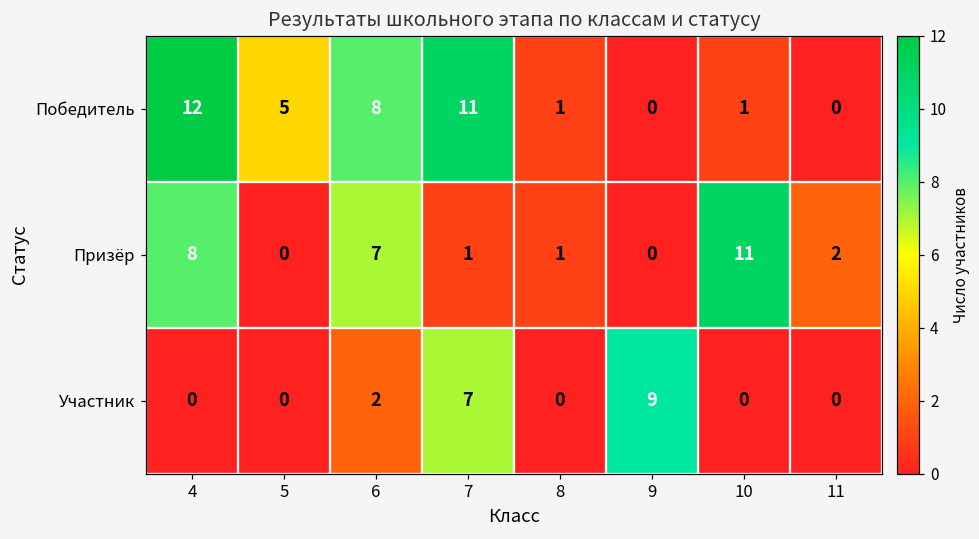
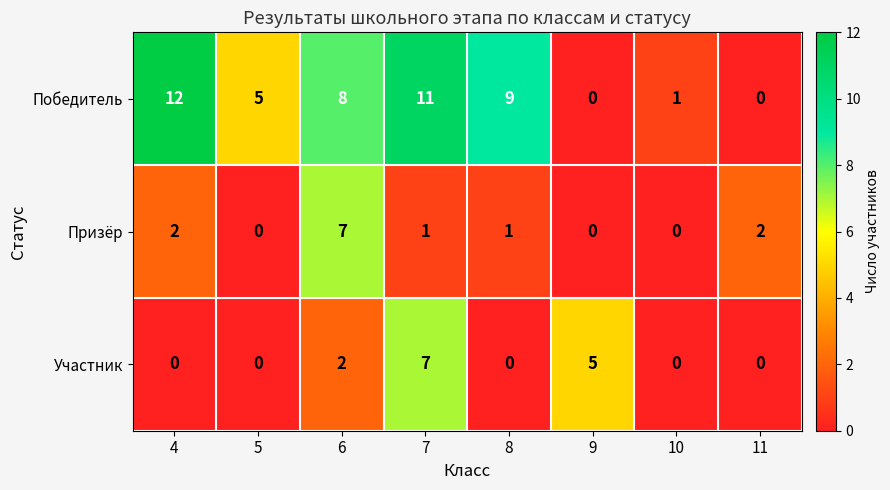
  {
    "Победитель": {
      "4": 12,
      "5": 5,
      "6": 8,
      "7": 11,
-     "8": 1,
+     "8": 9,
      "9": 0,
      "10": 1,
      "11": 0
    },
    "Призёр": {
-     "4": 8,
+     "4": 2,
      "5": 0,
      "6": 7,
      "7": 1,
      "8": 1,
      "9": 0,
-     "10": 11,
+     "10": 0,
      "11": 2
    },
    "Участник": {
      "4": 0,
      "5": 0,
      "6": 2,
      "7": 7,
      "8": 0,
-     "9": 9,
+     "9": 5,
      "10": 0,
      "11": 0
    }
  }
